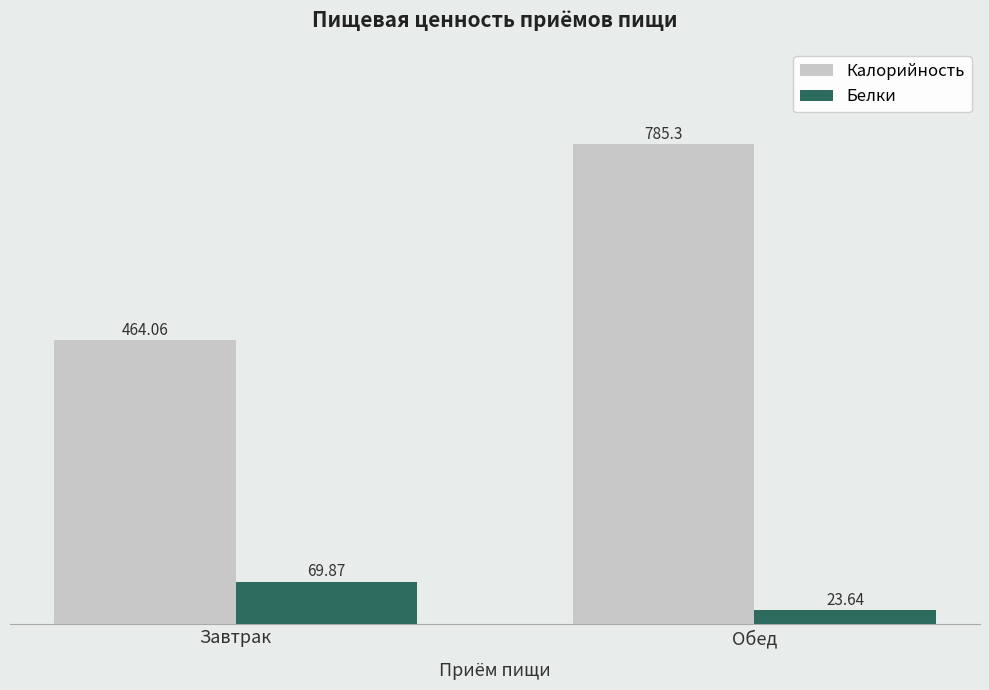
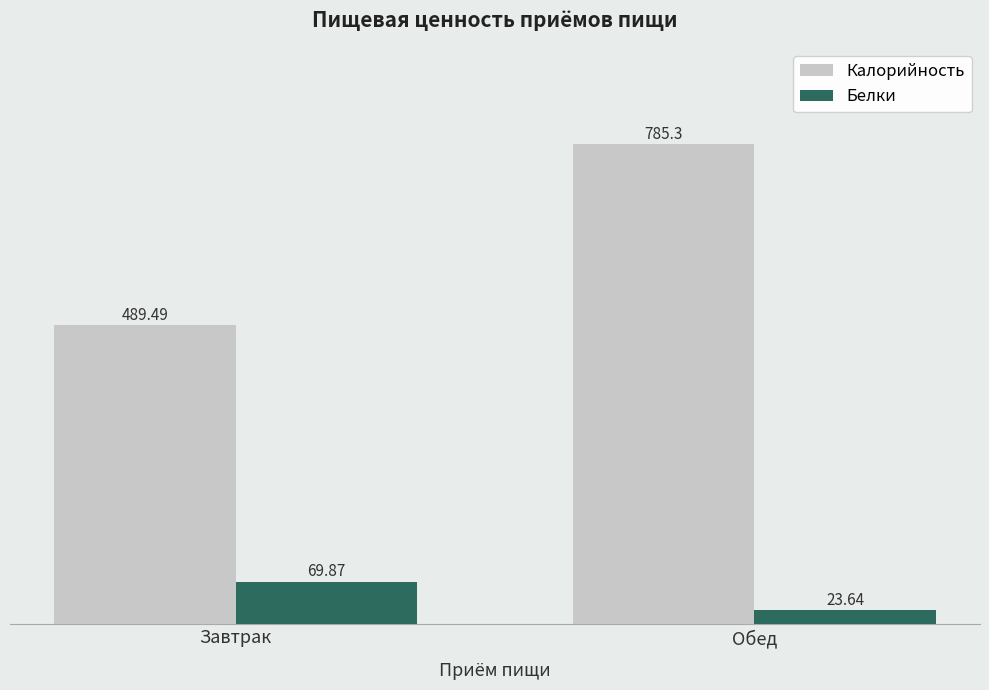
  {
    "Калорийность": {
-     "Завтрак": 464.06,
+     "Завтрак": 489.49,
      "Обед": 785.3
    },
    "Белки": {
      "Завтрак": 69.87,
      "Обед": 23.64
    }
  }
